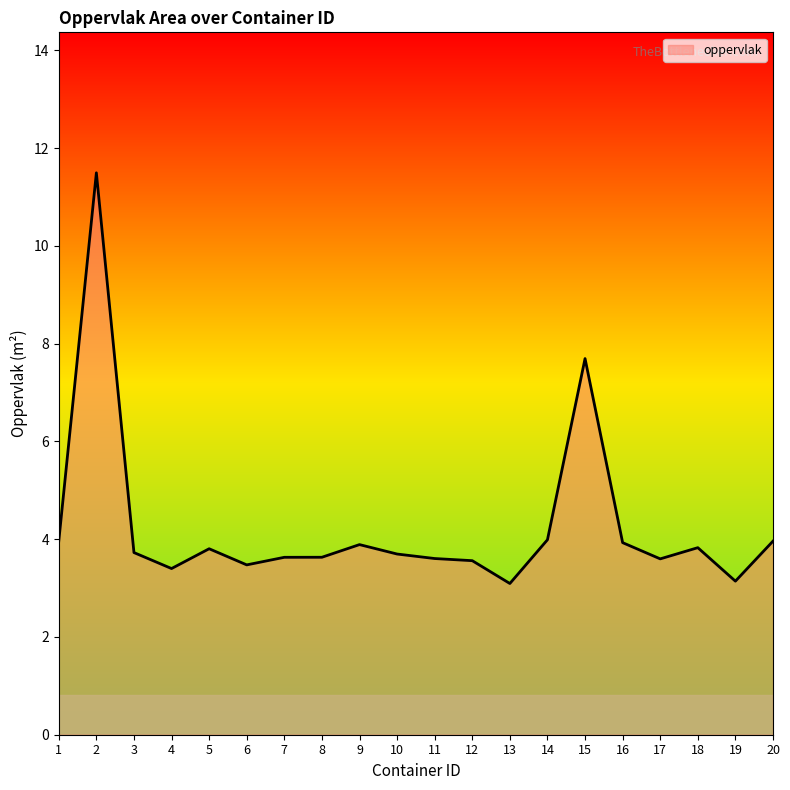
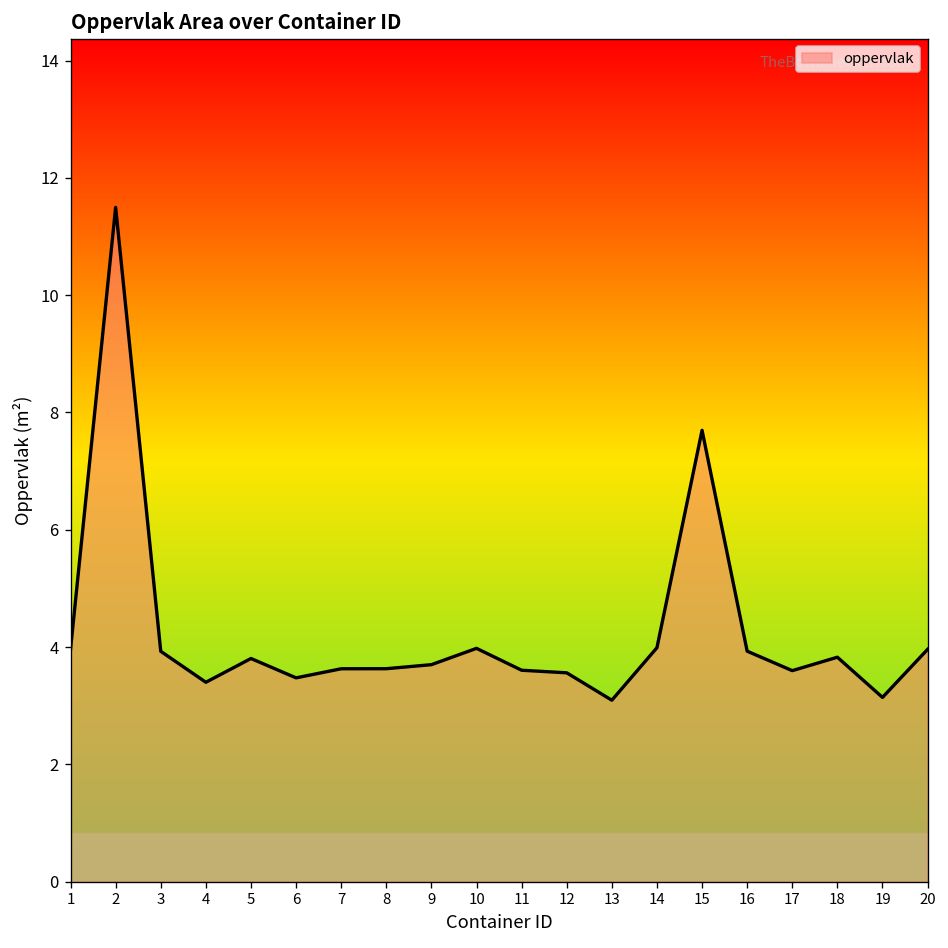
  {
    "1": 4.0,
    "2": 11.5,
-   "3": 3.7,
+   "3": 3.9,
    "4": 3.4,
    "5": 3.8,
    "6": 3.5,
    "7": 3.6,
    "8": 3.6,
-   "9": 3.9,
-   "10": 3.7,
+   "9": 3.7,
+   "10": 4.0,
    "11": 3.6,
    "12": 3.6,
    "13": 3.1,
    "14": 4.0,
    "15": 7.7,
    "16": 3.9,
    "17": 3.6,
    "18": 3.8,
    "19": 3.1,
    "20": 4.0
  }
